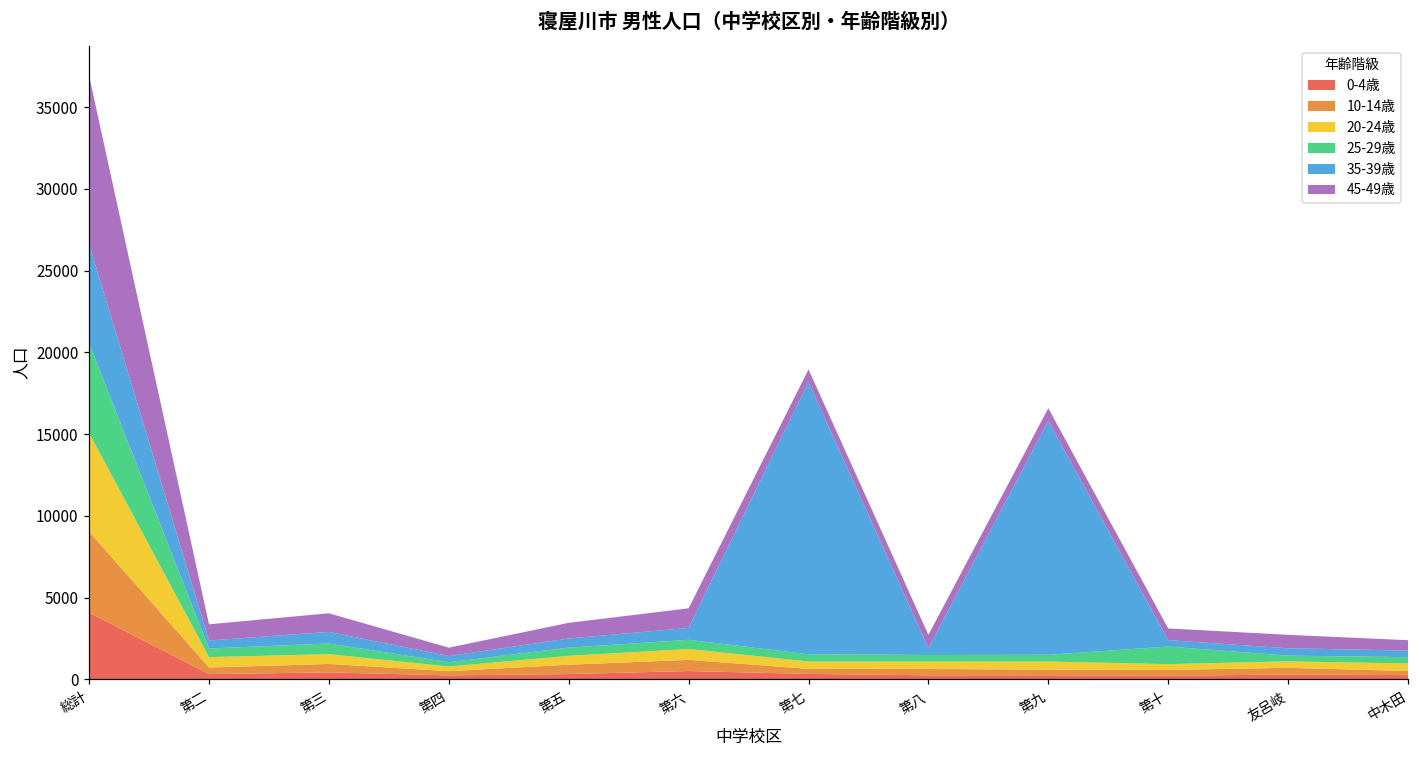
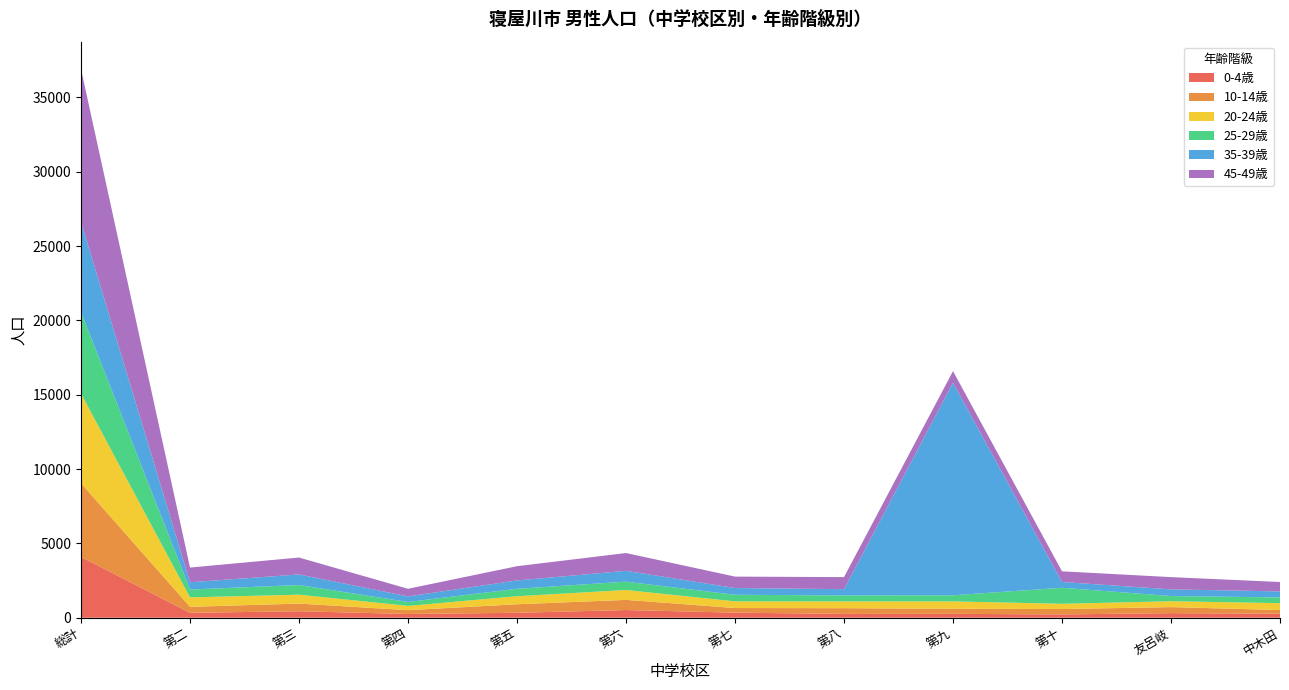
  {
    "20-24歳": {
      "総計": 6000,
      "第二": 600,
      "第三": 600,
      "第四": 300,
      "第五": 500,
      "第六": 700,
      "第七": 400,
      "第八": 500,
      "第九": 500,
      "第十": 400,
      "友呂岐": 400,
      "中木田": 500
    },
    "25-29歳": {
      "総計": 5500,
      "第二": 500,
      "第三": 700,
      "第四": 300,
      "第五": 500,
      "第六": 600,
      "第七": 400,
      "第八": 400,
      "第九": 400,
      "第十": 1100,
      "友呂岐": 400,
      "中木田": 400
    },
    "35-39歳": {
      "総計": 6100,
      "第二": 500,
      "第三": 700,
      "第四": 400,
      "第五": 600,
      "第六": 700,
-     "第七": 16700,
+     "第七": 500,
      "第八": 400,
      "第九": 14300,
      "第十": 400,
      "友呂岐": 400,
      "中木田": 400
    },
    "45-49歳": {
      "総計": 10300,
      "第二": 1000,
      "第三": 1100,
      "第四": 500,
      "第五": 1000,
      "第六": 1200,
      "第七": 800,
      "第八": 800,
      "第九": 800,
      "第十": 700,
      "友呂岐": 800,
      "中木田": 600
    }
  }
